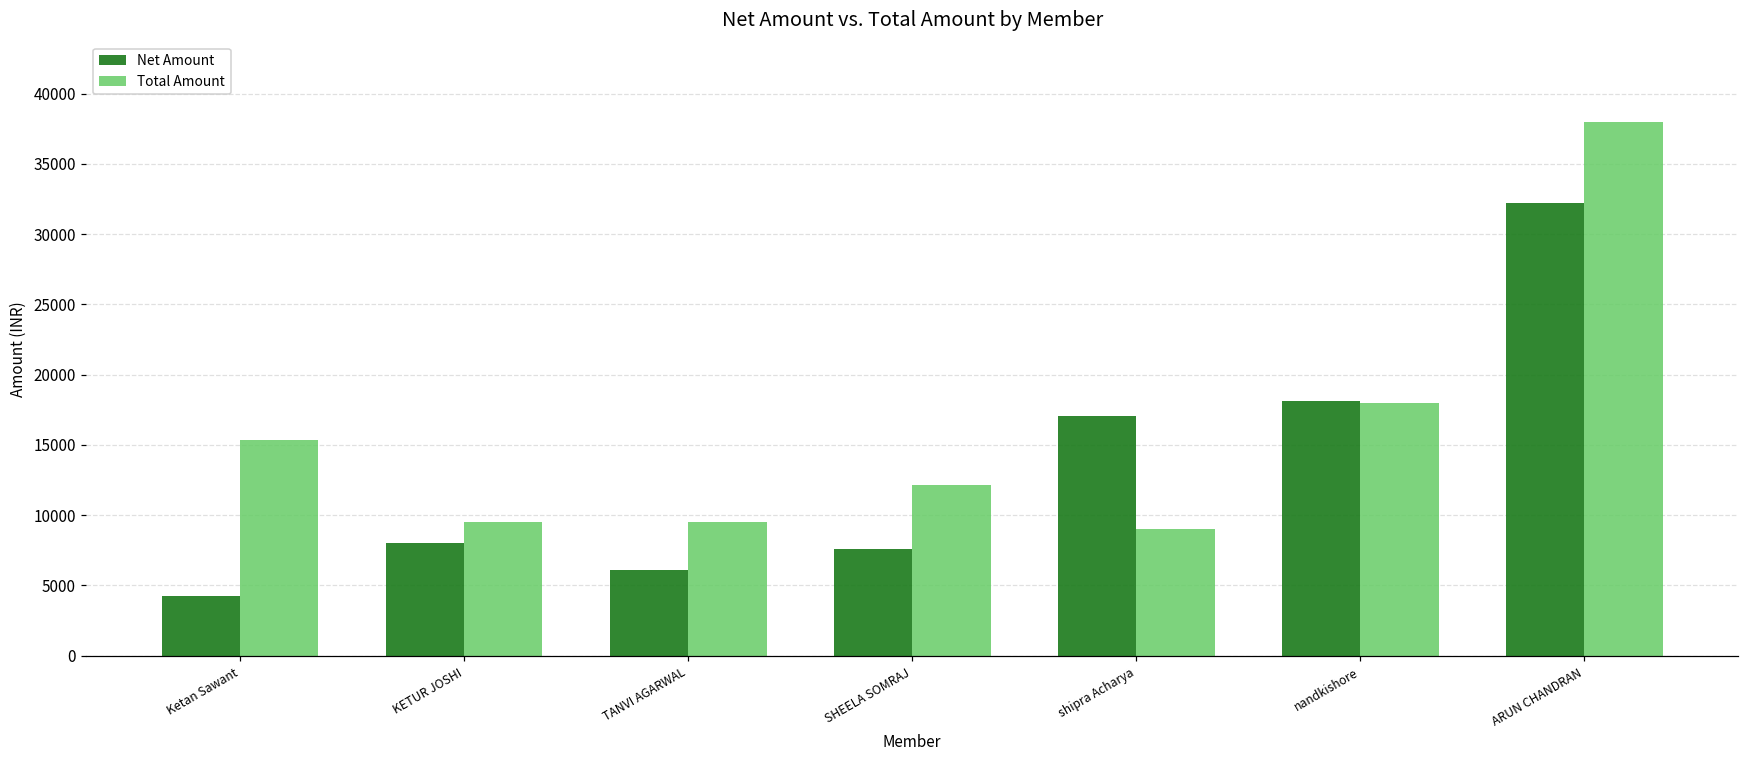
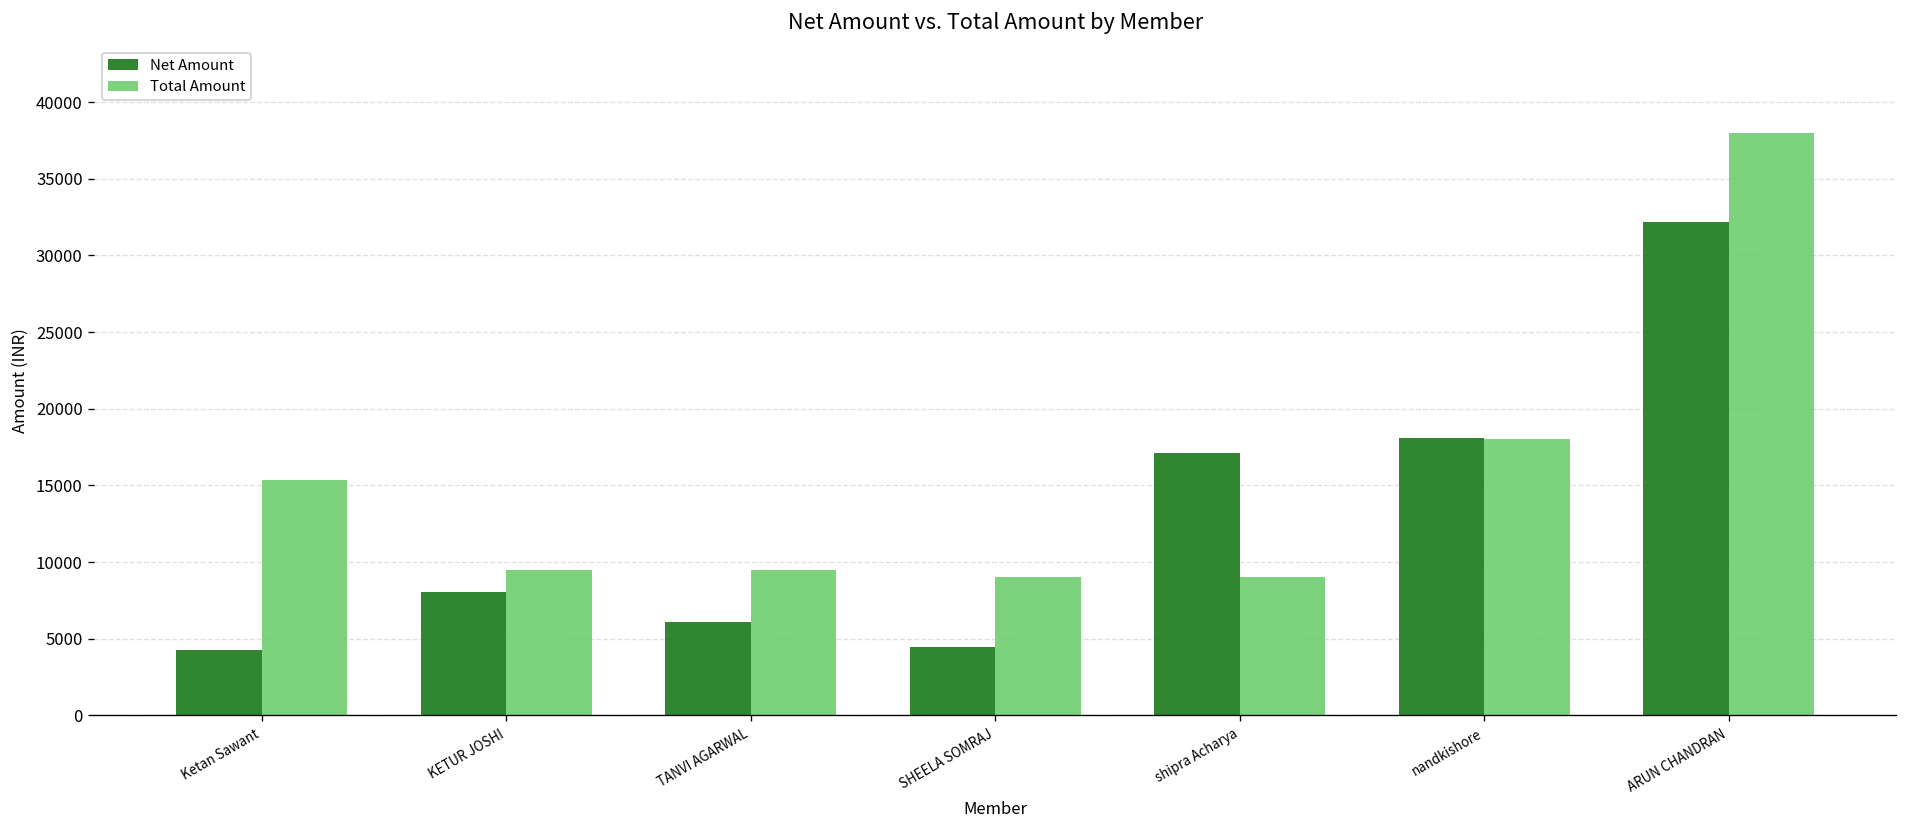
  {
    "Net Amount": {
      "Ketan Sawant": 4200,
      "KETUR JOSHI": 8100,
      "TANVI AGARWAL": 6100,
-     "SHEELA SOMRAJ": 7600,
+     "SHEELA SOMRAJ": 4500,
      "shipra Acharya": 17100,
      "nandkishore": 18100,
      "ARUN CHANDRAN": 32200
    },
    "Total Amount": {
      "Ketan Sawant": 15300,
      "KETUR JOSHI": 9500,
      "TANVI AGARWAL": 9500,
-     "SHEELA SOMRAJ": 12200,
+     "SHEELA SOMRAJ": 9000,
      "shipra Acharya": 9000,
      "nandkishore": 18000,
      "ARUN CHANDRAN": 38000
    }
  }
